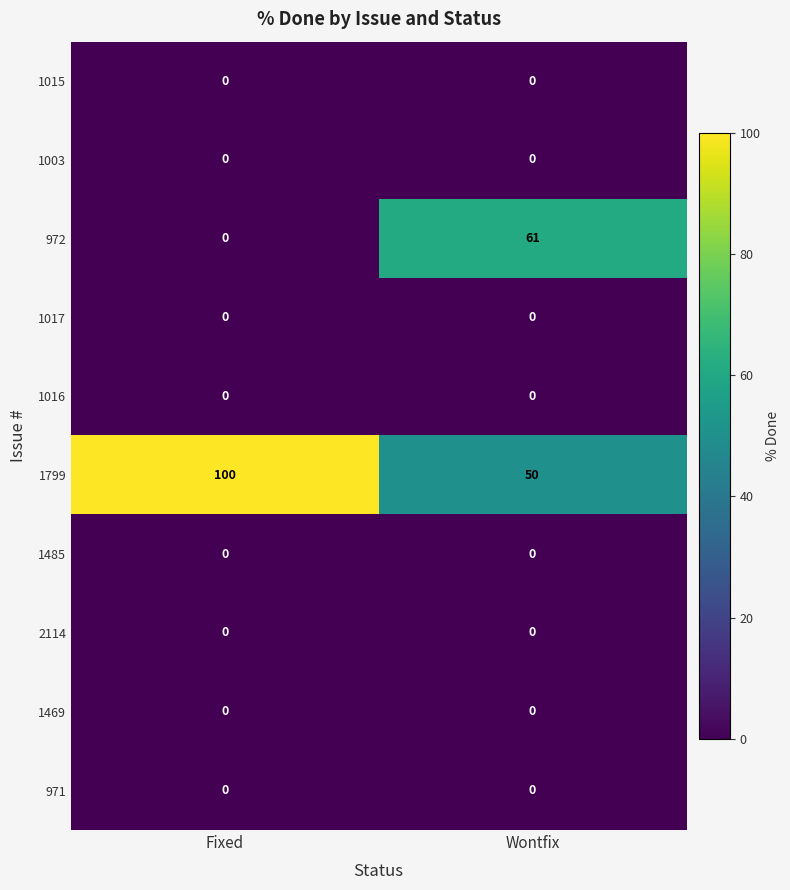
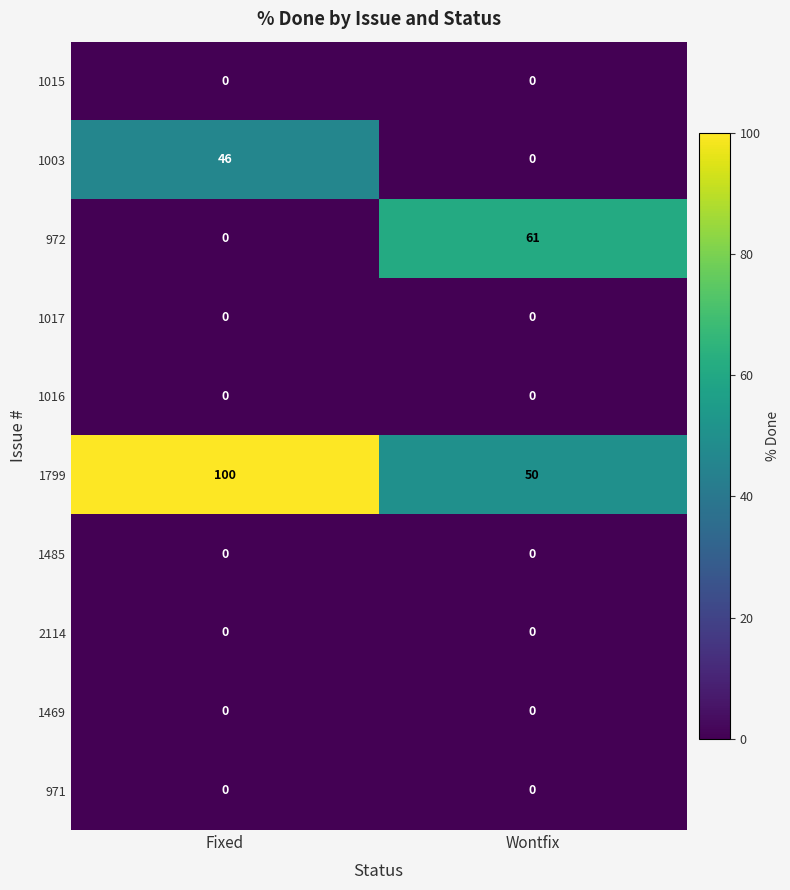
  {
    "1015": {
      "Fixed": 0,
      "Wontfix": 0
    },
    "1003": {
-     "Fixed": 0,
+     "Fixed": 46,
      "Wontfix": 0
    },
    "972": {
      "Fixed": 0,
      "Wontfix": 61
    },
    "1017": {
      "Fixed": 0,
      "Wontfix": 0
    },
    "1016": {
      "Fixed": 0,
      "Wontfix": 0
    },
    "1799": {
      "Fixed": 100,
      "Wontfix": 50
    },
    "1485": {
      "Fixed": 0,
      "Wontfix": 0
    },
    "2114": {
      "Fixed": 0,
      "Wontfix": 0
    },
    "1469": {
      "Fixed": 0,
      "Wontfix": 0
    },
    "971": {
      "Fixed": 0,
      "Wontfix": 0
    }
  }
